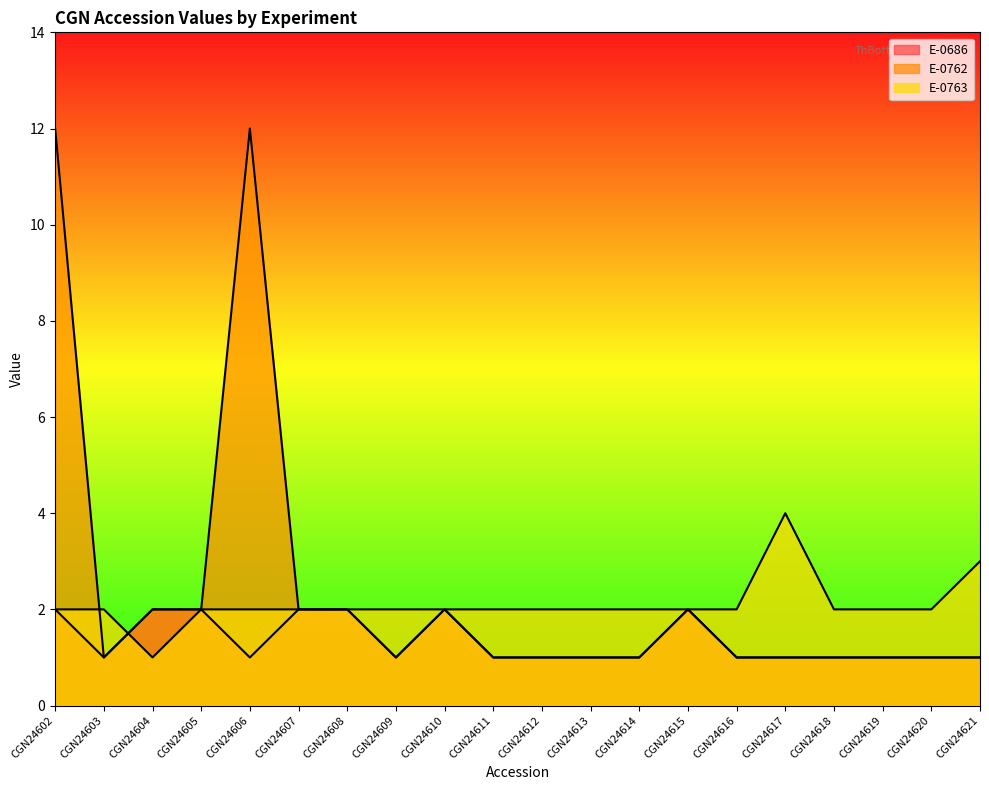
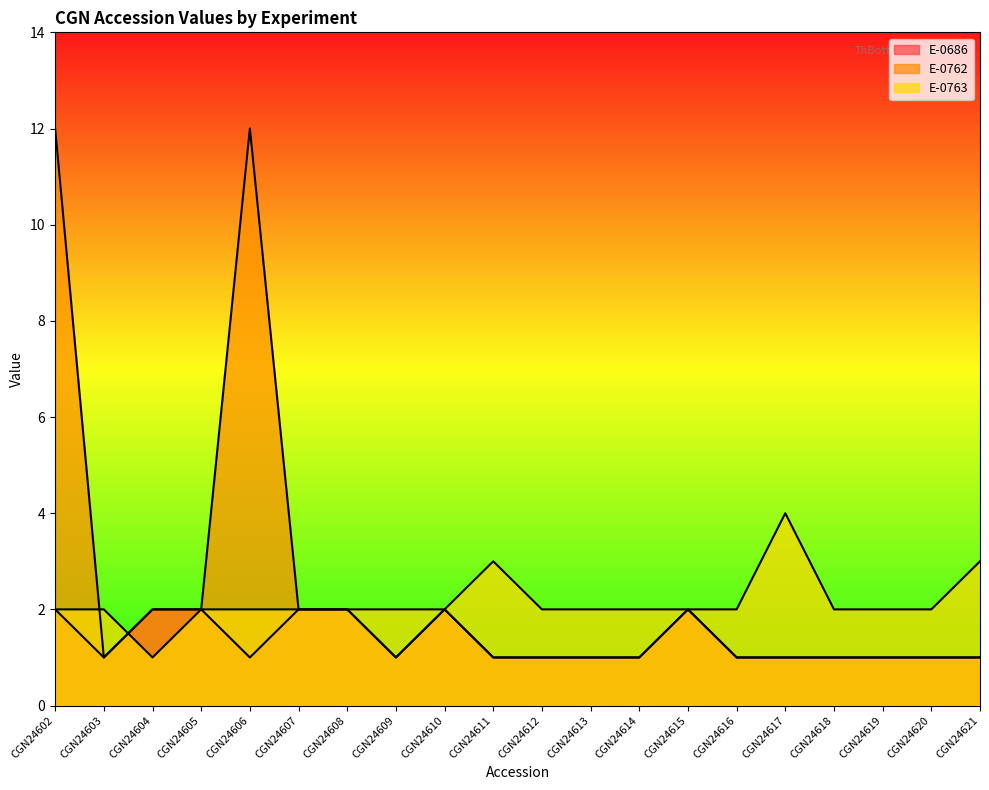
  {
    "E-0686": {
      "CGN24606": 1
    },
    "E-0762": {
      "CGN24602": 12,
      "CGN24606": 12
    },
    "E-0763": {
      "CGN24603": 2,
      "CGN24604": 1,
      "CGN24606": 2,
      "CGN24609": 2,
-     "CGN24611": 2,
+     "CGN24611": 3,
      "CGN24612": 2,
      "CGN24613": 2,
      "CGN24614": 2,
      "CGN24616": 2,
      "CGN24617": 4,
      "CGN24618": 2,
      "CGN24619": 2,
      "CGN24620": 2,
      "CGN24621": 3
    }
  }
